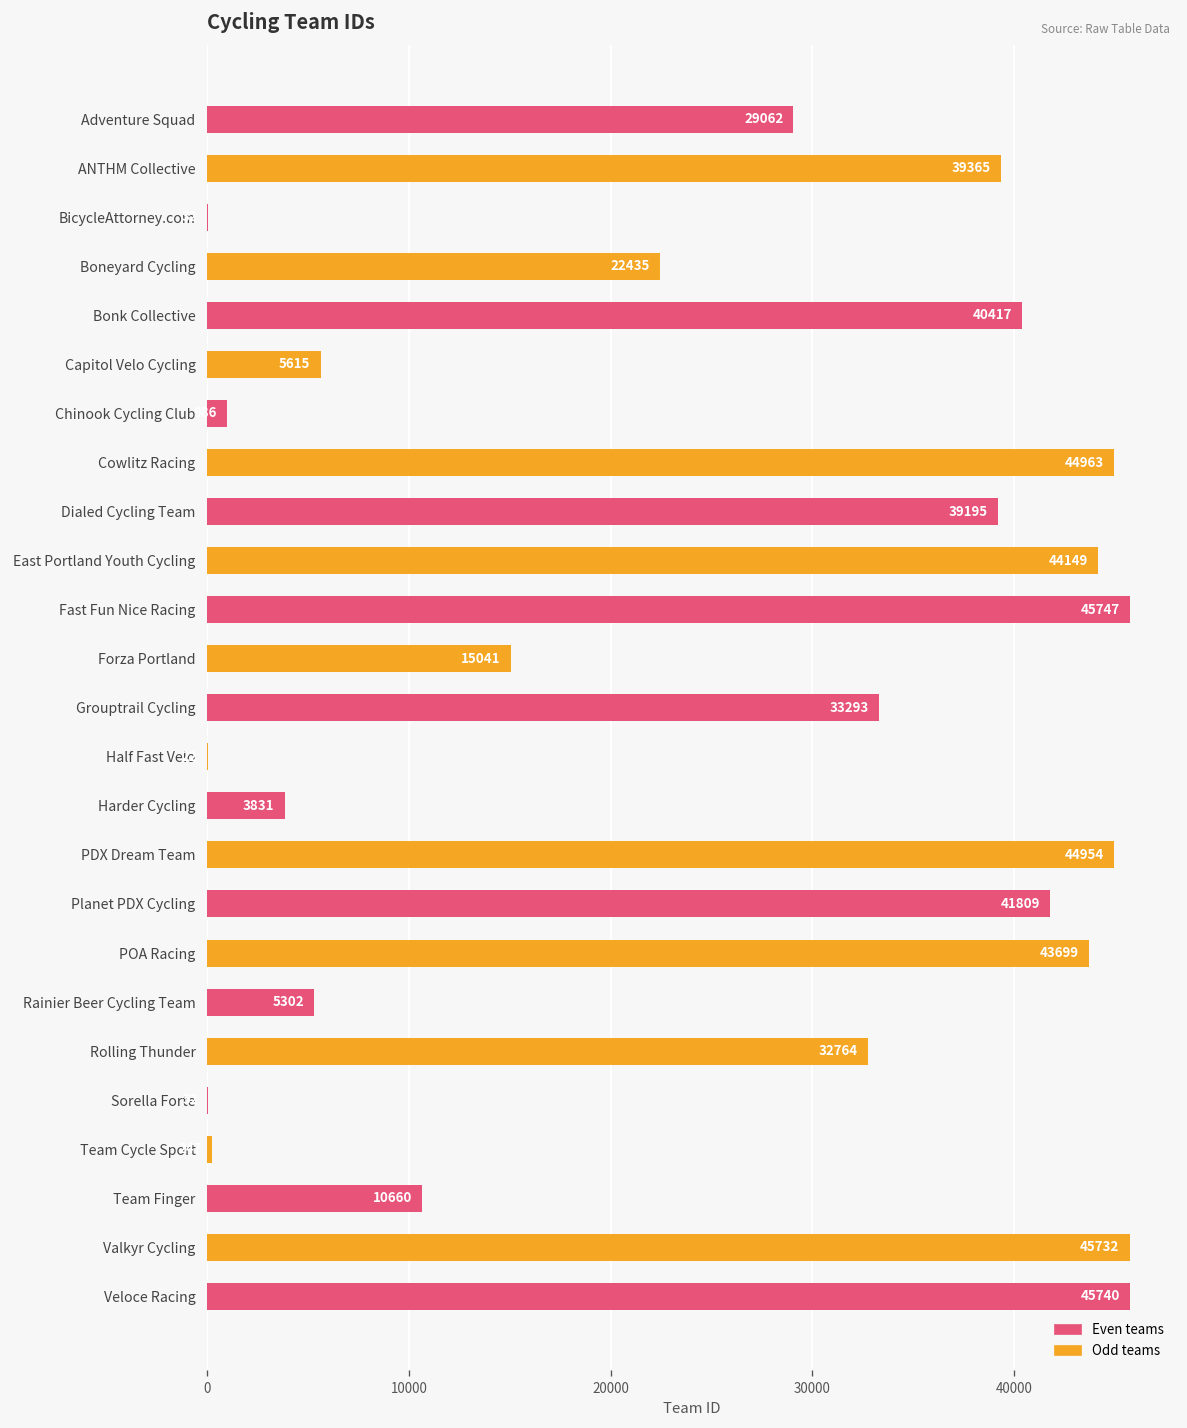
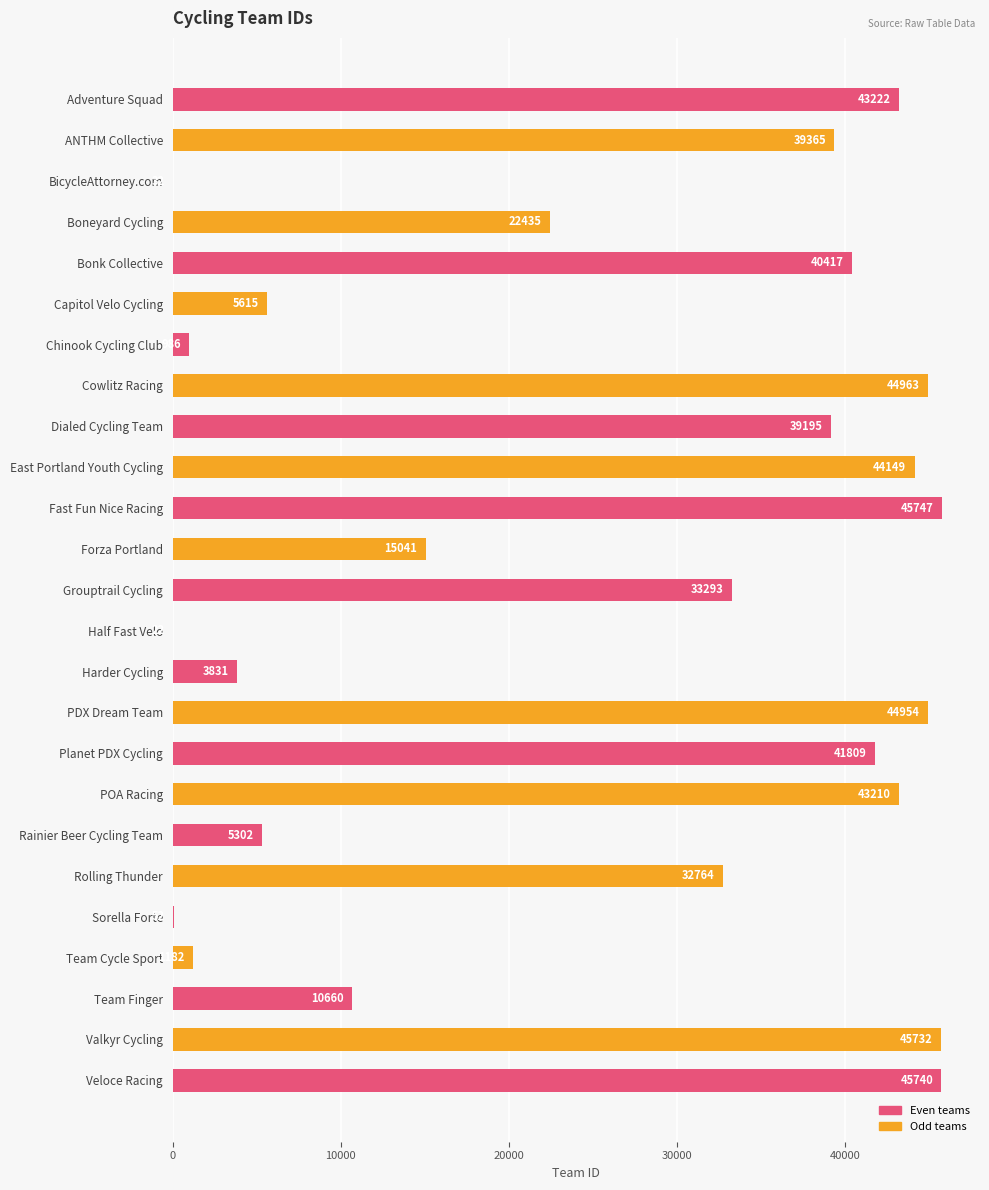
  {
-   "Adventure Squad": 29062,
+   "Adventure Squad": 43222,
    "ANTHM Collective": 39365,
    "Boneyard Cycling": 22435,
    "Bonk Collective": 40417,
    "Capitol Velo Cycling": 5615,
    "Cowlitz Racing": 44963,
    "Dialed Cycling Team": 39195,
    "East Portland Youth Cycling": 44149,
    "Fast Fun Nice Racing": 45747,
    "Forza Portland": 15041,
    "Grouptrail Cycling": 33293,
    "Harder Cycling": 3831,
    "PDX Dream Team": 44954,
    "Planet PDX Cycling": 41809,
-   "POA Racing": 43699,
+   "POA Racing": 43210,
    "Rainier Beer Cycling Team": 5302,
    "Rolling Thunder": 32764,
-   "Team Cycle Sport": 200,
+   "Team Cycle Sport": 1200,
    "Team Finger": 10660,
    "Valkyr Cycling": 45732,
    "Veloce Racing": 45740
  }
